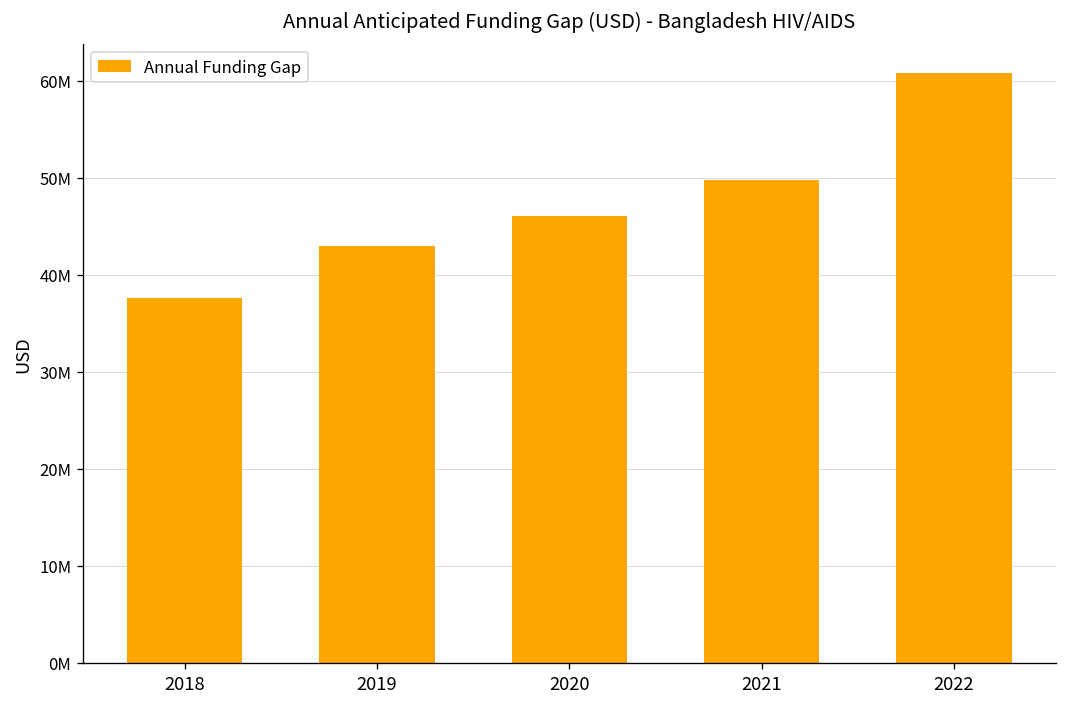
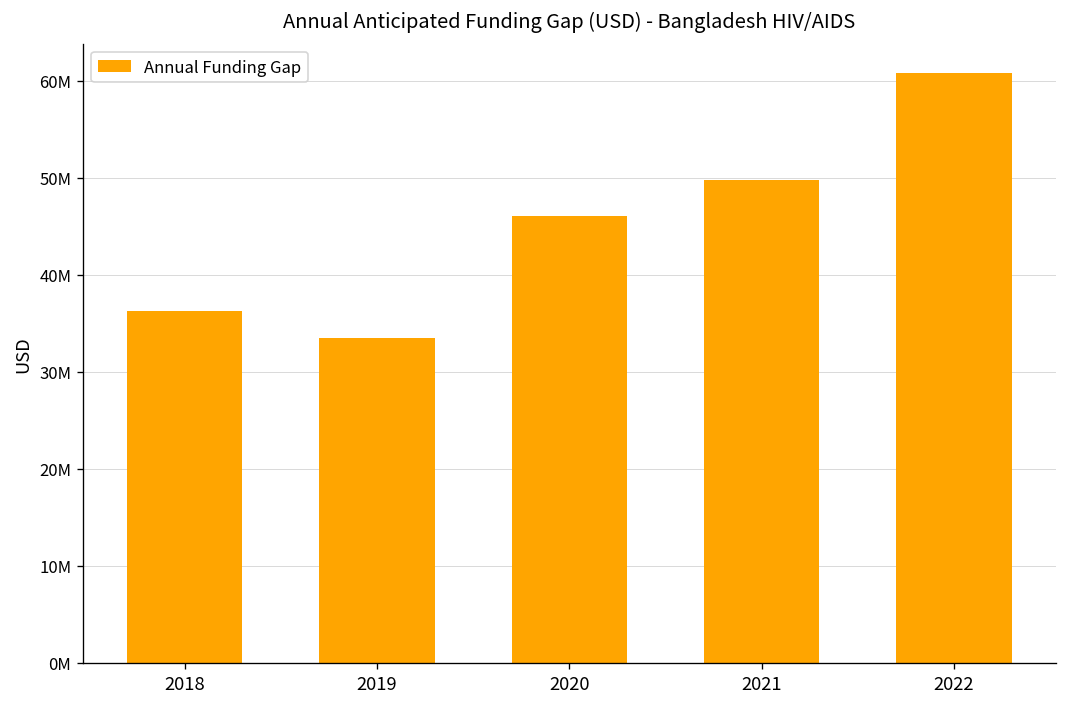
  {
-   "2018": 38000000,
-   "2019": 43000000,
+   "2018": 36000000,
+   "2019": 34000000,
    "2020": 46000000,
    "2021": 50000000,
    "2022": 61000000
  }
